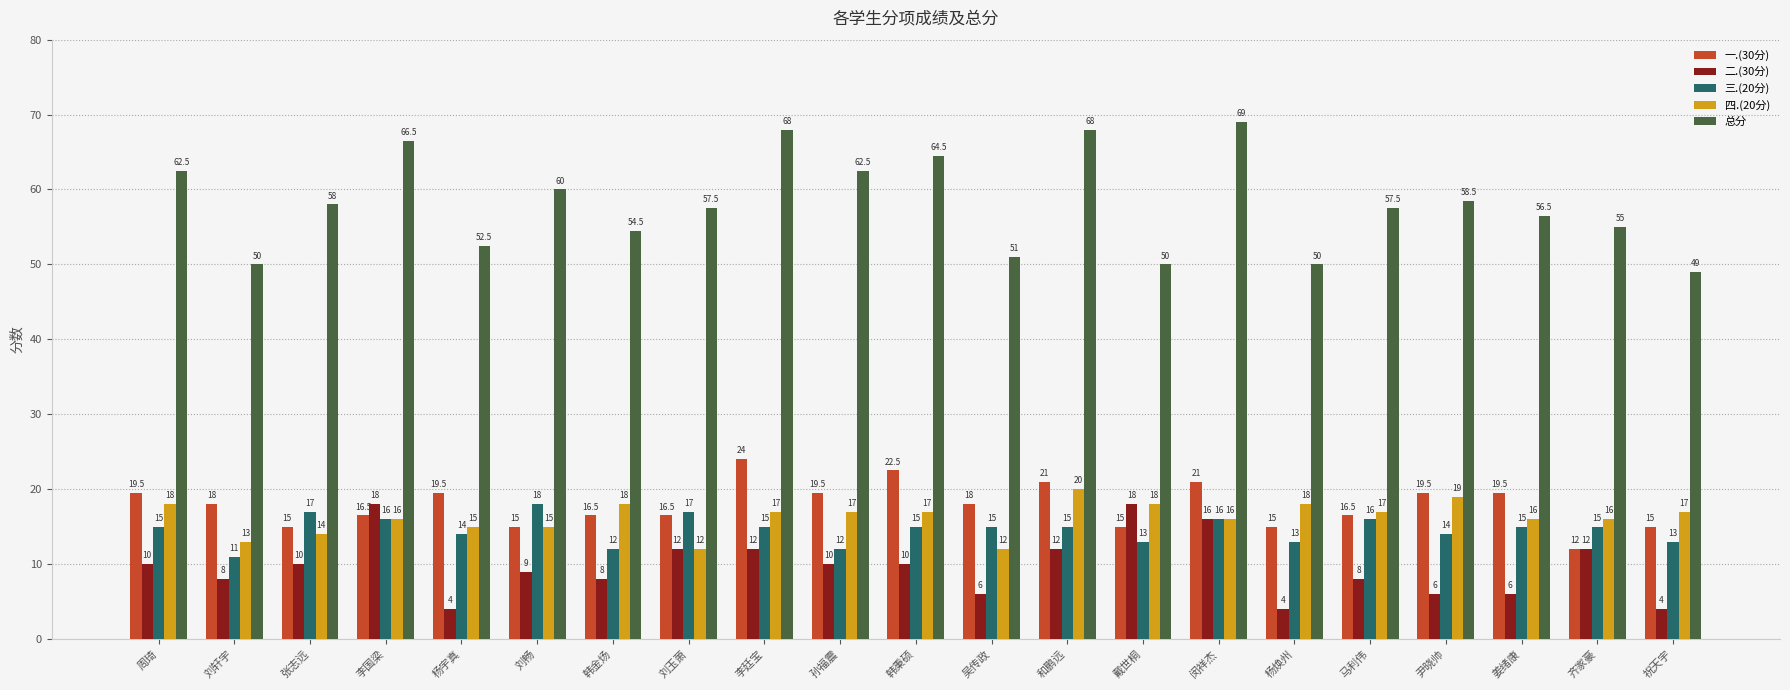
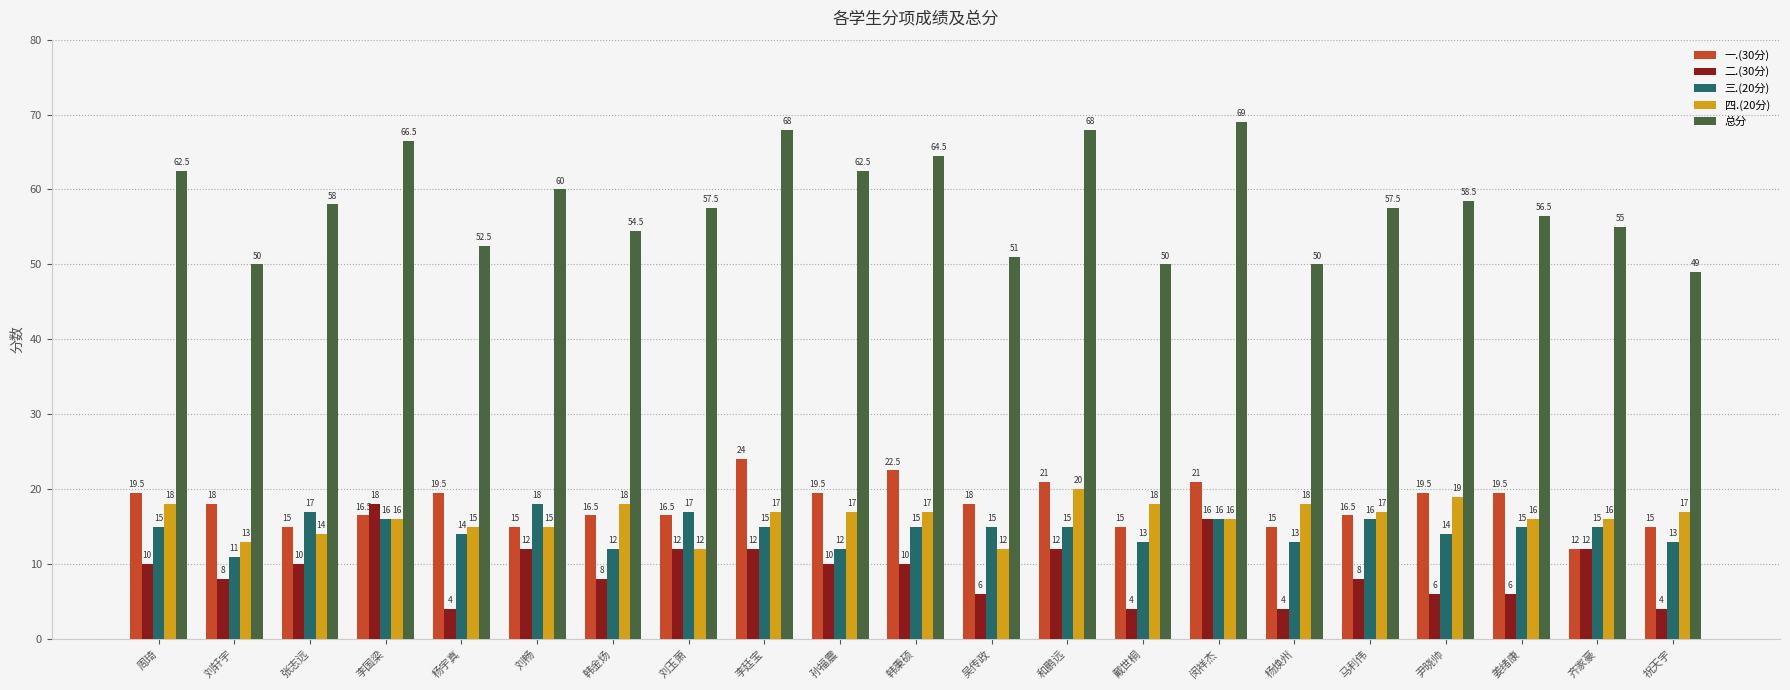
  {
    "一.(30分)": {
      "周琦": 19.5,
      "刘轩宇": 18,
      "张志远": 15,
      "李国梁": 16.5,
      "杨宇真": 19.5,
      "刘畅": 15,
      "韩金炀": 16.5,
      "刘玉萧": 16.5,
      "李廷宝": 24,
      "孙福震": 19.5,
      "韩秉硕": 22.5,
      "吴传政": 18,
      "和鹏远": 21,
      "戴世桐": 15,
      "闵祥杰": 21,
      "杨焕州": 15,
      "马利伟": 16.5,
      "尹晓帅": 19.5,
      "姜绪康": 19.5,
      "齐家豪": 12,
      "祝天宇": 15
    },
    "二.(30分)": {
      "周琦": 10,
      "刘轩宇": 8,
      "张志远": 10,
      "李国梁": 18,
      "杨宇真": 4,
-     "刘畅": 9,
+     "刘畅": 12,
      "韩金炀": 8,
      "刘玉萧": 12,
      "李廷宝": 12,
      "孙福震": 10,
      "韩秉硕": 10,
      "吴传政": 6,
      "和鹏远": 12,
-     "戴世桐": 18,
+     "戴世桐": 4,
      "闵祥杰": 16,
      "杨焕州": 4,
      "马利伟": 8,
      "尹晓帅": 6,
      "姜绪康": 6,
      "齐家豪": 12,
      "祝天宇": 4
    },
    "四.(20分)": {
      "周琦": 18,
      "刘轩宇": 13,
      "张志远": 14,
      "李国梁": 16,
      "杨宇真": 15,
      "刘畅": 15,
      "韩金炀": 18,
      "刘玉萧": 12,
      "李廷宝": 17,
      "孙福震": 17,
      "韩秉硕": 17,
      "吴传政": 12,
      "和鹏远": 20,
      "戴世桐": 18,
      "闵祥杰": 16,
      "杨焕州": 18,
      "马利伟": 17,
      "尹晓帅": 19,
      "姜绪康": 16,
      "齐家豪": 16,
      "祝天宇": 17
    }
  }
